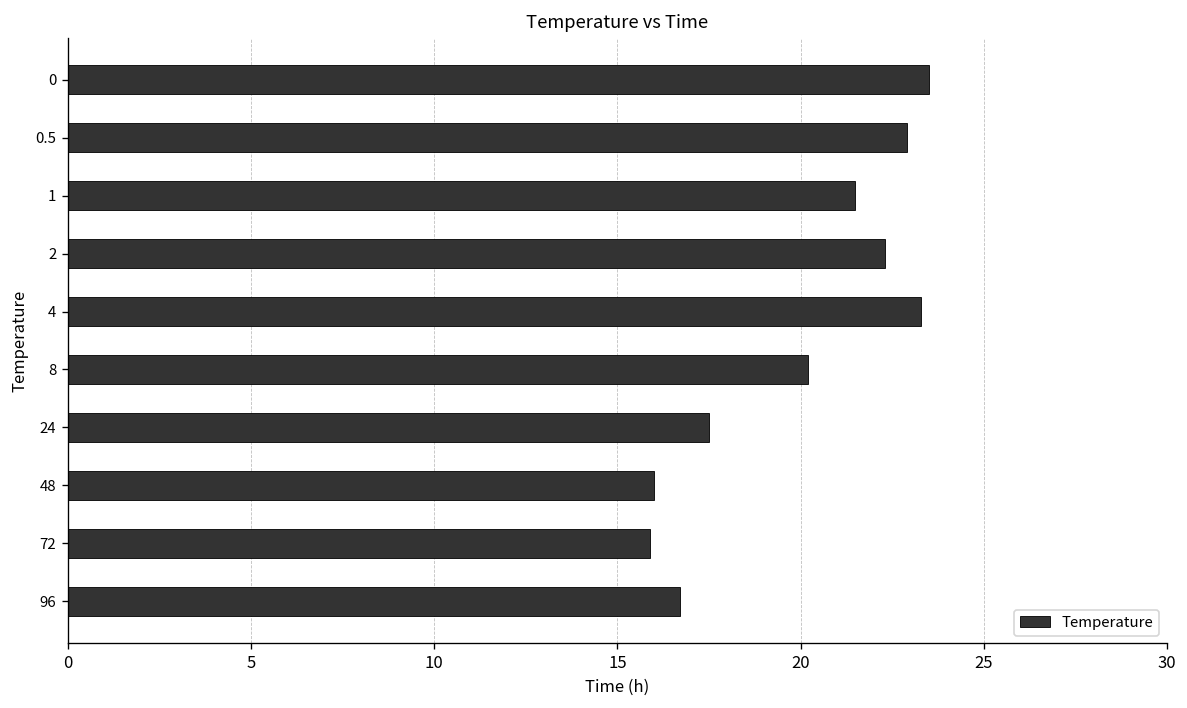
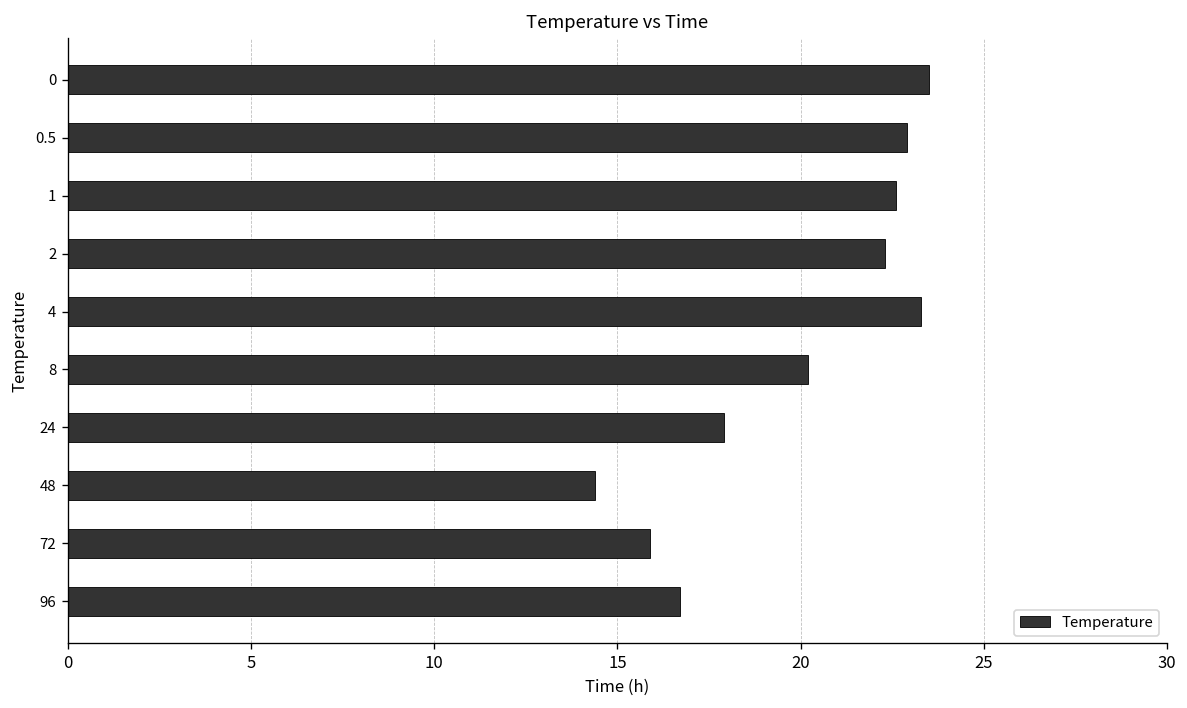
  {
    "0": 23.5,
    "0.5": 22.9,
-   "1": 21.5,
+   "1": 22.6,
    "2": 22.3,
    "4": 23.3,
    "8": 20.2,
-   "24": 17.5,
-   "48": 16.0,
+   "24": 17.9,
+   "48": 14.4,
    "72": 15.9,
    "96": 16.7
  }
